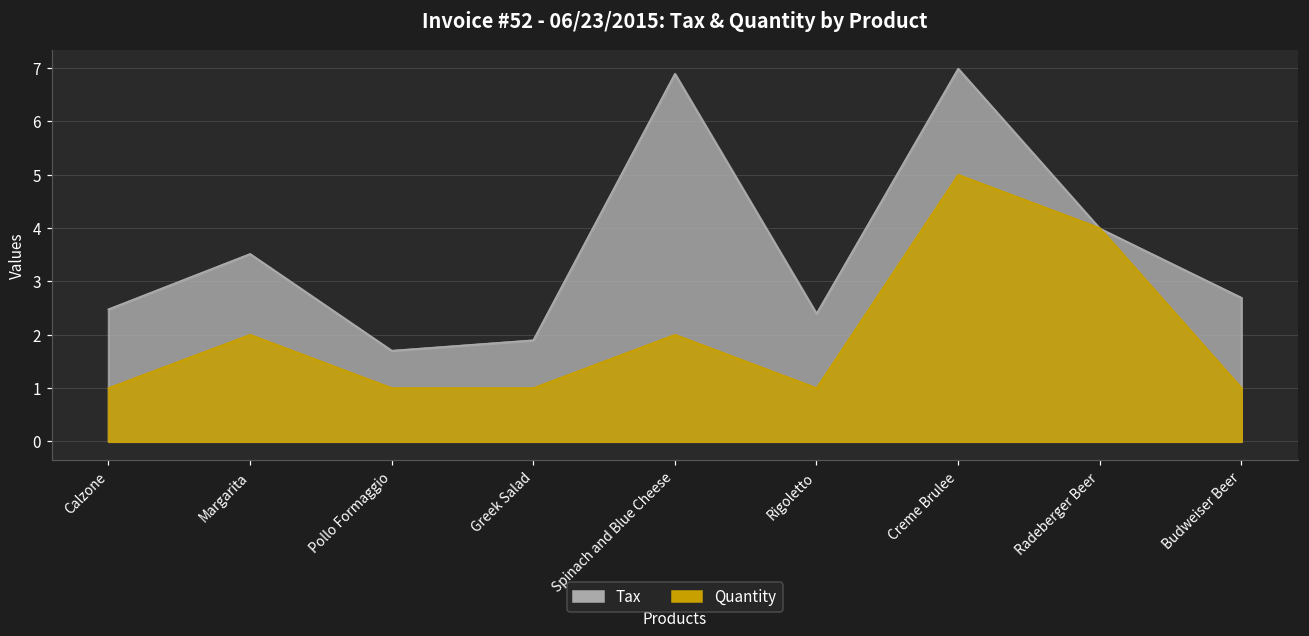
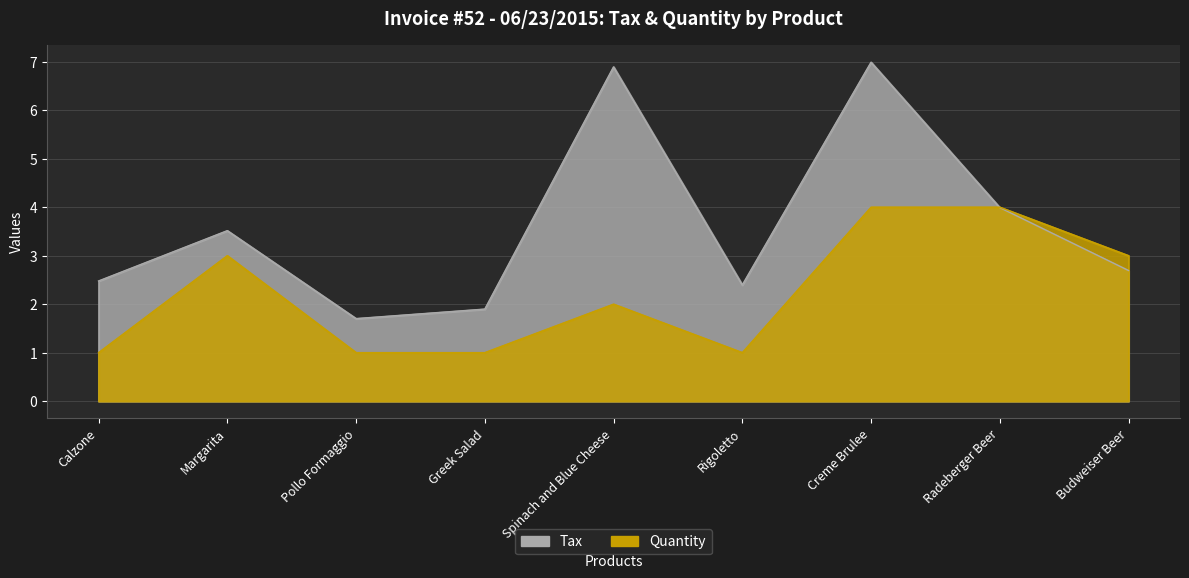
  {
    "Tax": {
      "Calzone": 2.5,
      "Margarita": 3.5,
      "Pollo Formaggio": 1.7,
      "Greek Salad": 1.9,
      "Spinach and Blue Cheese": 6.9,
      "Rigoletto": 2.4,
      "Creme Brulee": 7,
      "Budweiser Beer": 2.7
    },
    "Quantity": {
      "Calzone": 1,
-     "Margarita": 2,
+     "Margarita": 3,
      "Pollo Formaggio": 1,
      "Greek Salad": 1,
      "Spinach and Blue Cheese": 2,
      "Rigoletto": 1,
-     "Creme Brulee": 5,
-     "Budweiser Beer": 1
+     "Creme Brulee": 4,
+     "Budweiser Beer": 3
    }
  }
